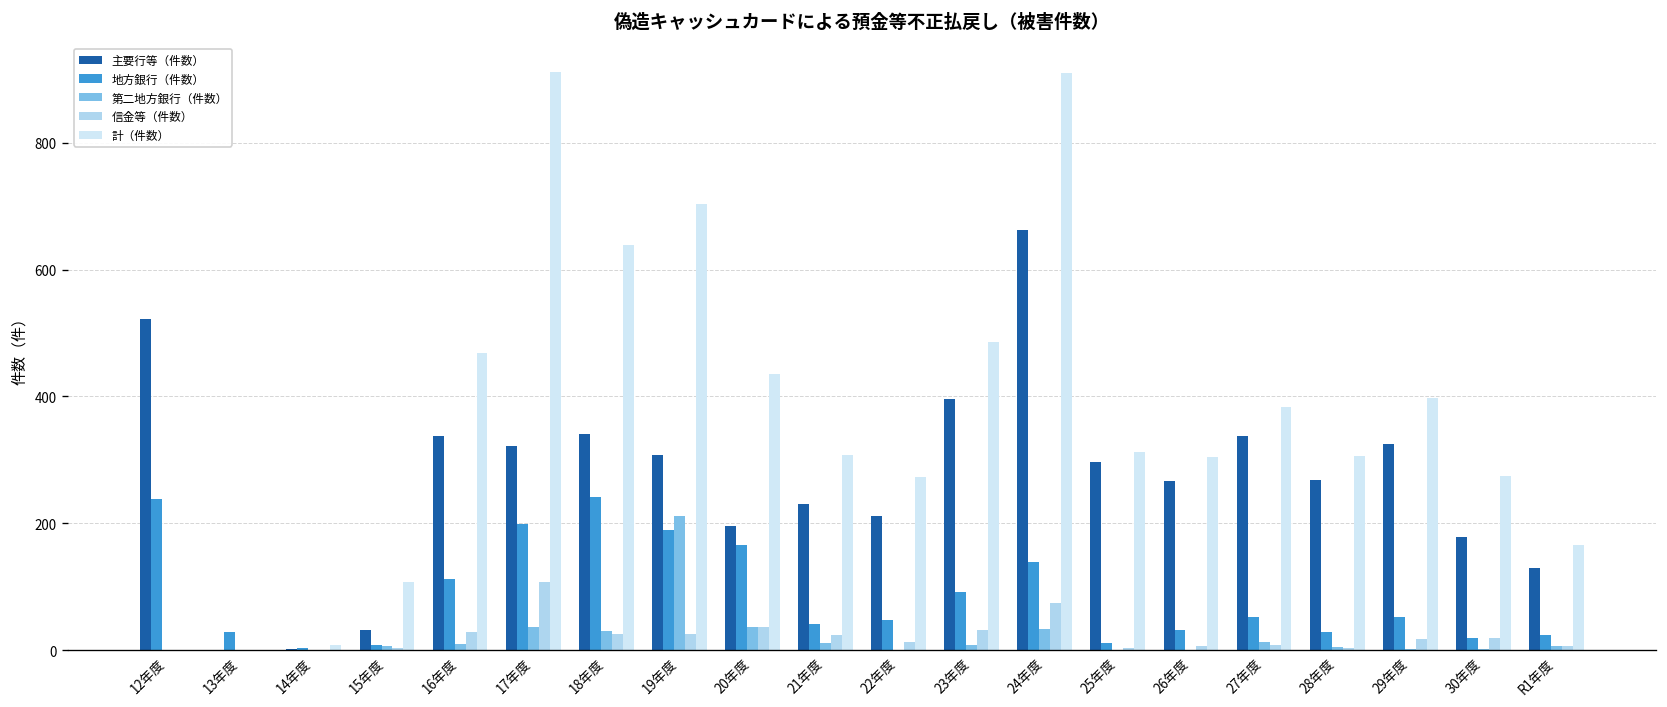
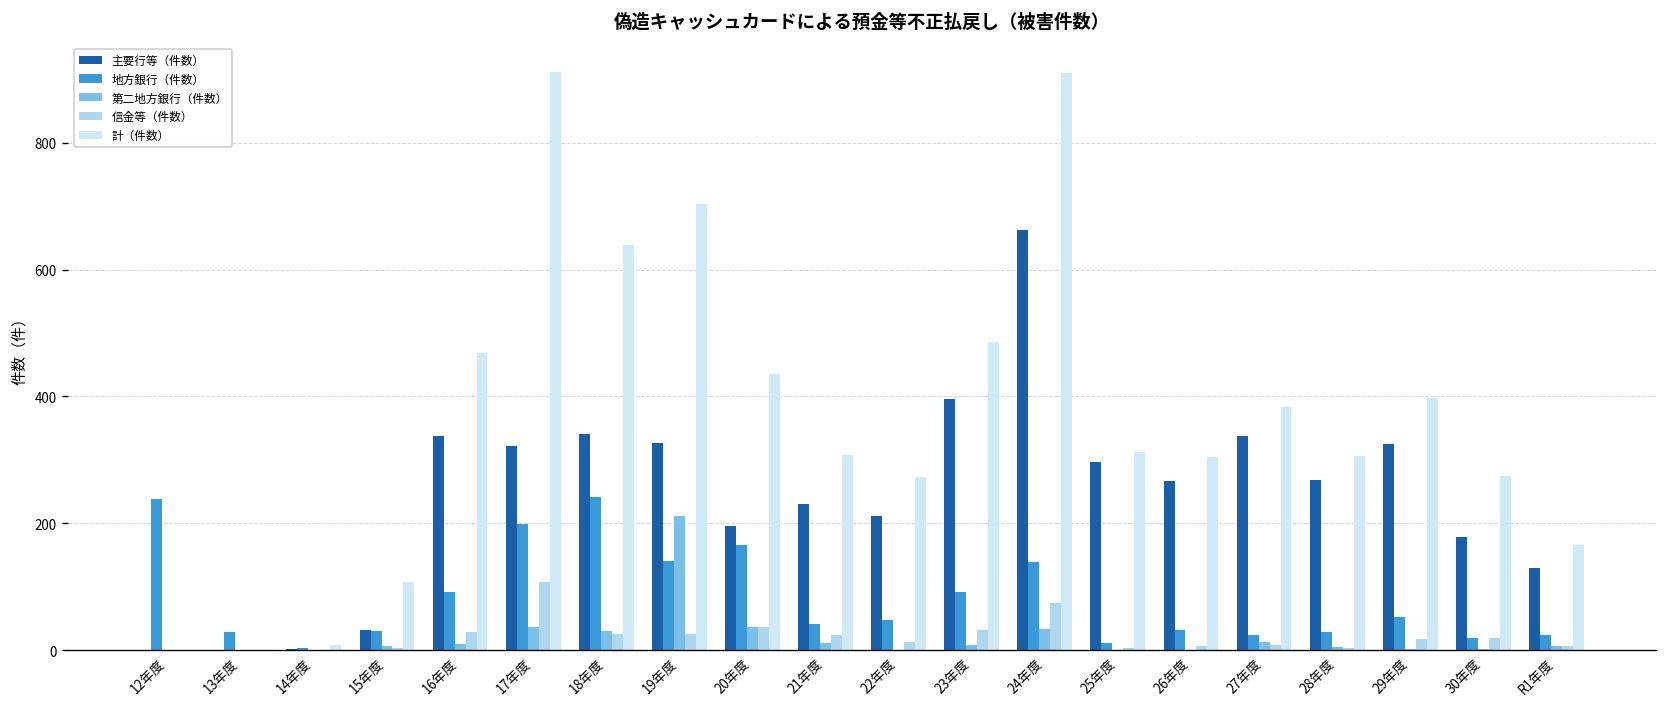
  {
    "主要行等（件数）": {
-     "12年度": 520,
+     "12年度": 0,
      "13年度": 0,
      "15年度": 30,
      "16年度": 340,
      "17年度": 320,
      "18年度": 340,
-     "19年度": 310,
+     "19年度": 330,
      "20年度": 200,
      "21年度": 230,
      "22年度": 210,
      "23年度": 400,
      "24年度": 660,
      "25年度": 300,
      "26年度": 270,
      "27年度": 340,
      "28年度": 270,
      "29年度": 330,
      "30年度": 180,
      "R1年度": 130
    },
    "地方銀行（件数）": {
      "12年度": 240,
      "13年度": 30,
-     "15年度": 10,
-     "16年度": 110,
+     "15年度": 30,
+     "16年度": 90,
      "17年度": 200,
      "18年度": 240,
-     "19年度": 190,
+     "19年度": 140,
      "20年度": 170,
      "21年度": 40,
      "22年度": 50,
      "23年度": 90,
      "24年度": 140,
      "25年度": 10,
      "26年度": 30,
-     "27年度": 50,
+     "27年度": 20,
      "28年度": 30,
      "29年度": 50,
      "30年度": 20,
      "R1年度": 20
    }
  }
